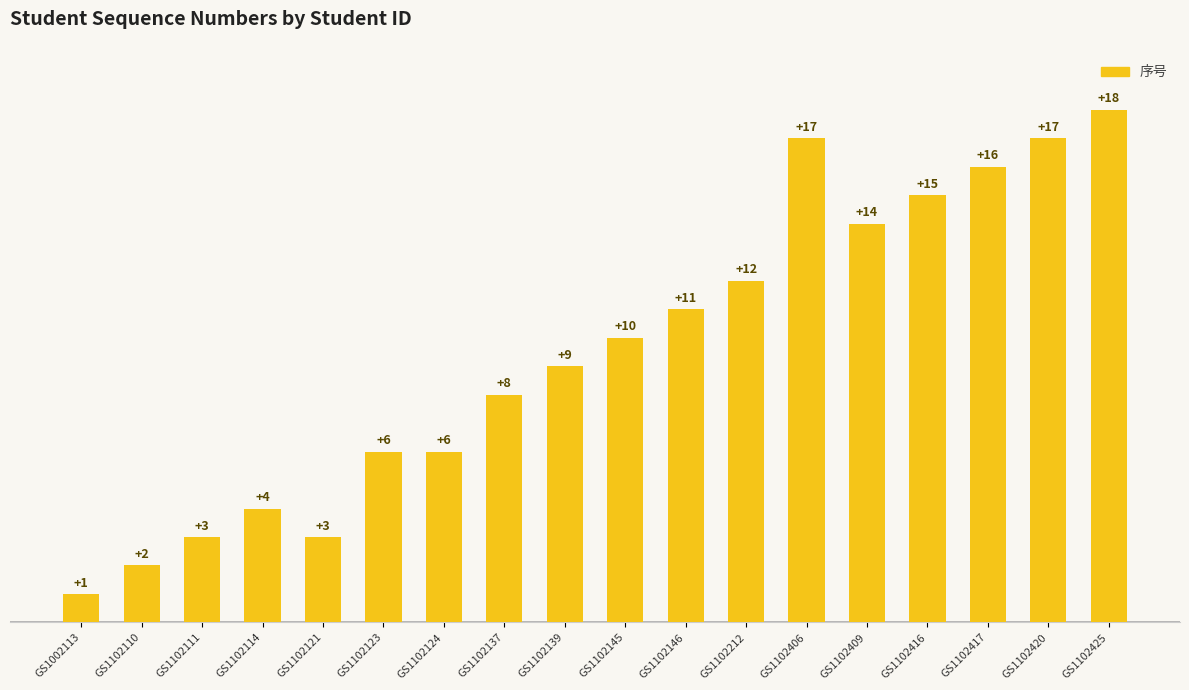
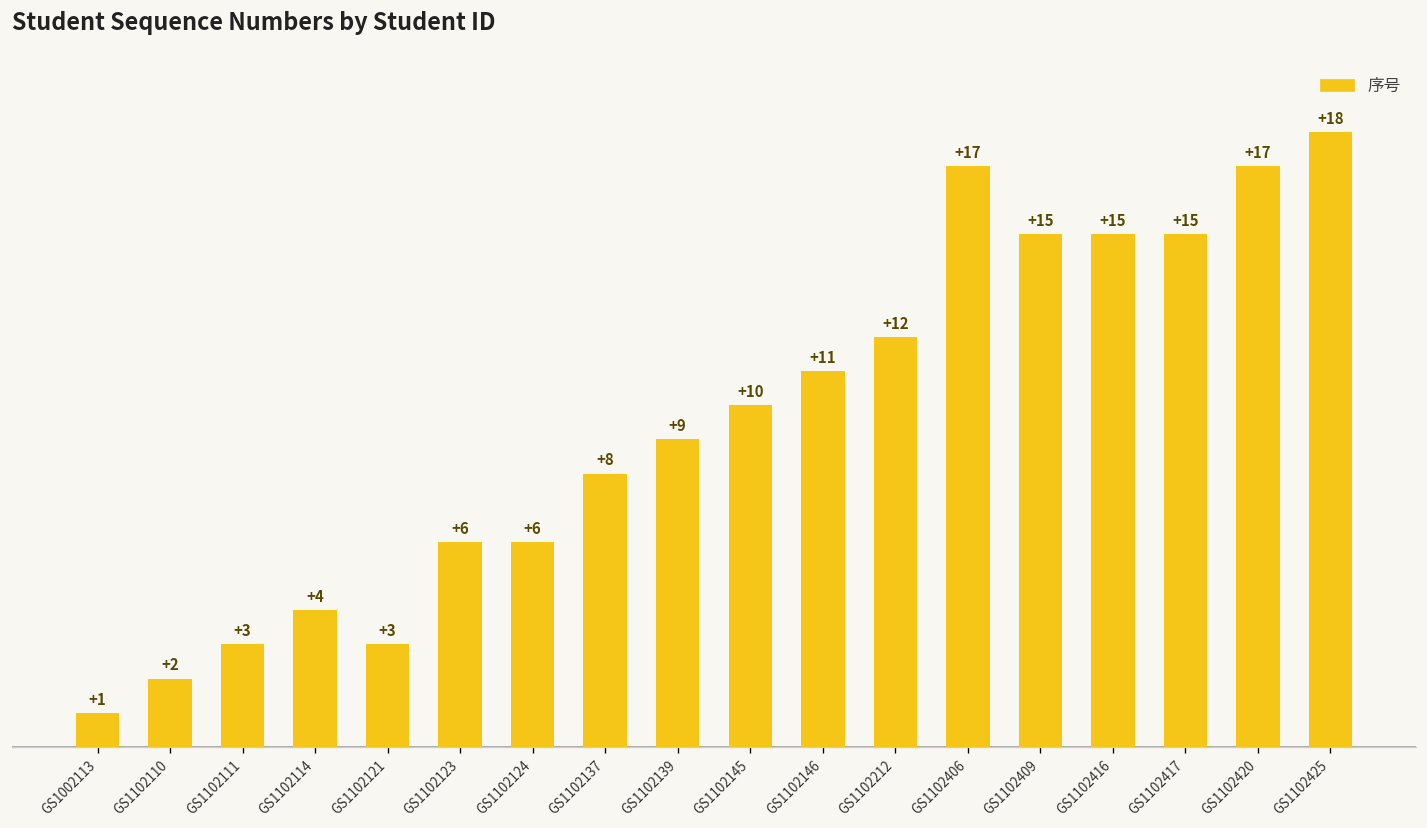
  {
    "GS1002113": "+1",
    "GS1102110": "+2",
    "GS1102111": "+3",
    "GS1102114": "+4",
    "GS1102121": "+3",
    "GS1102123": "+6",
    "GS1102124": "+6",
    "GS1102137": "+8",
    "GS1102139": "+9",
    "GS1102145": "+10",
    "GS1102146": "+11",
    "GS1102212": "+12",
    "GS1102406": "+17",
-   "GS1102409": "+14",
+   "GS1102409": "+15",
    "GS1102416": "+15",
-   "GS1102417": "+16",
+   "GS1102417": "+15",
    "GS1102420": "+17",
    "GS1102425": "+18"
  }
